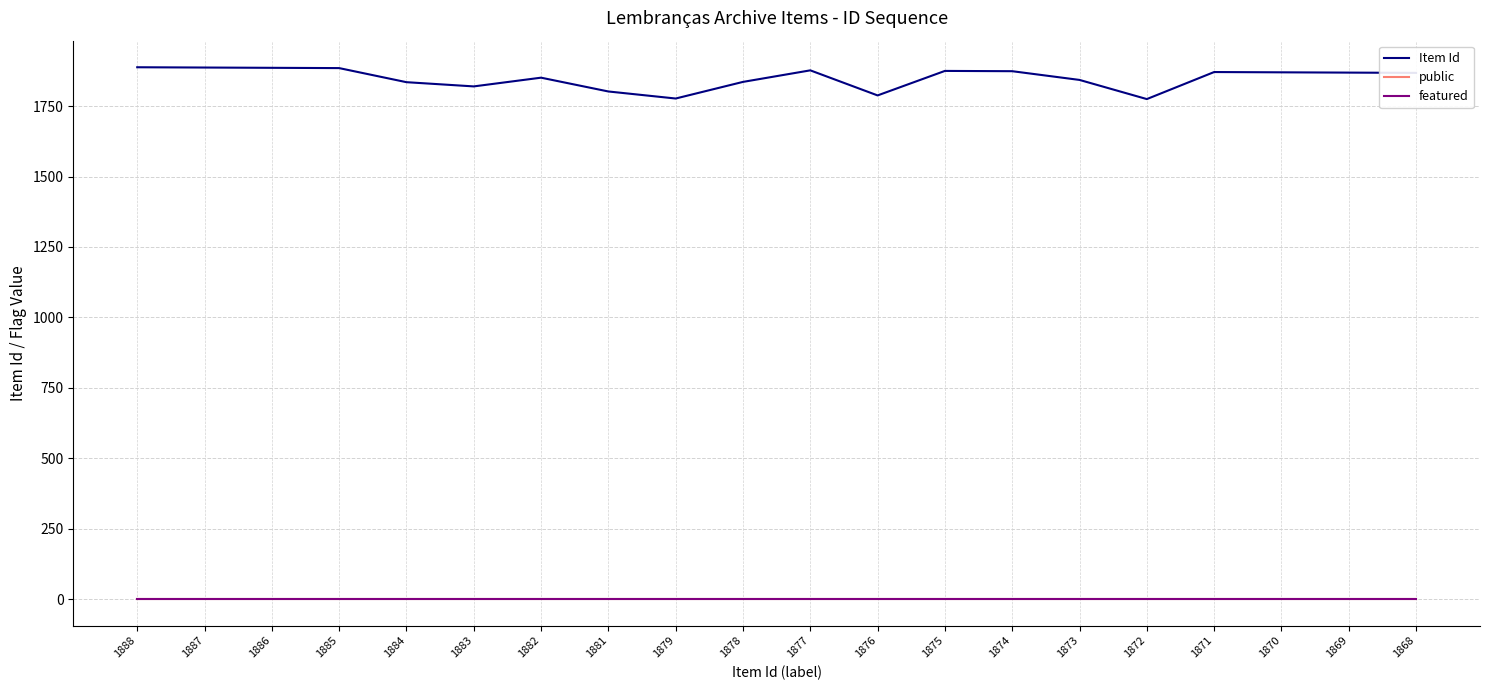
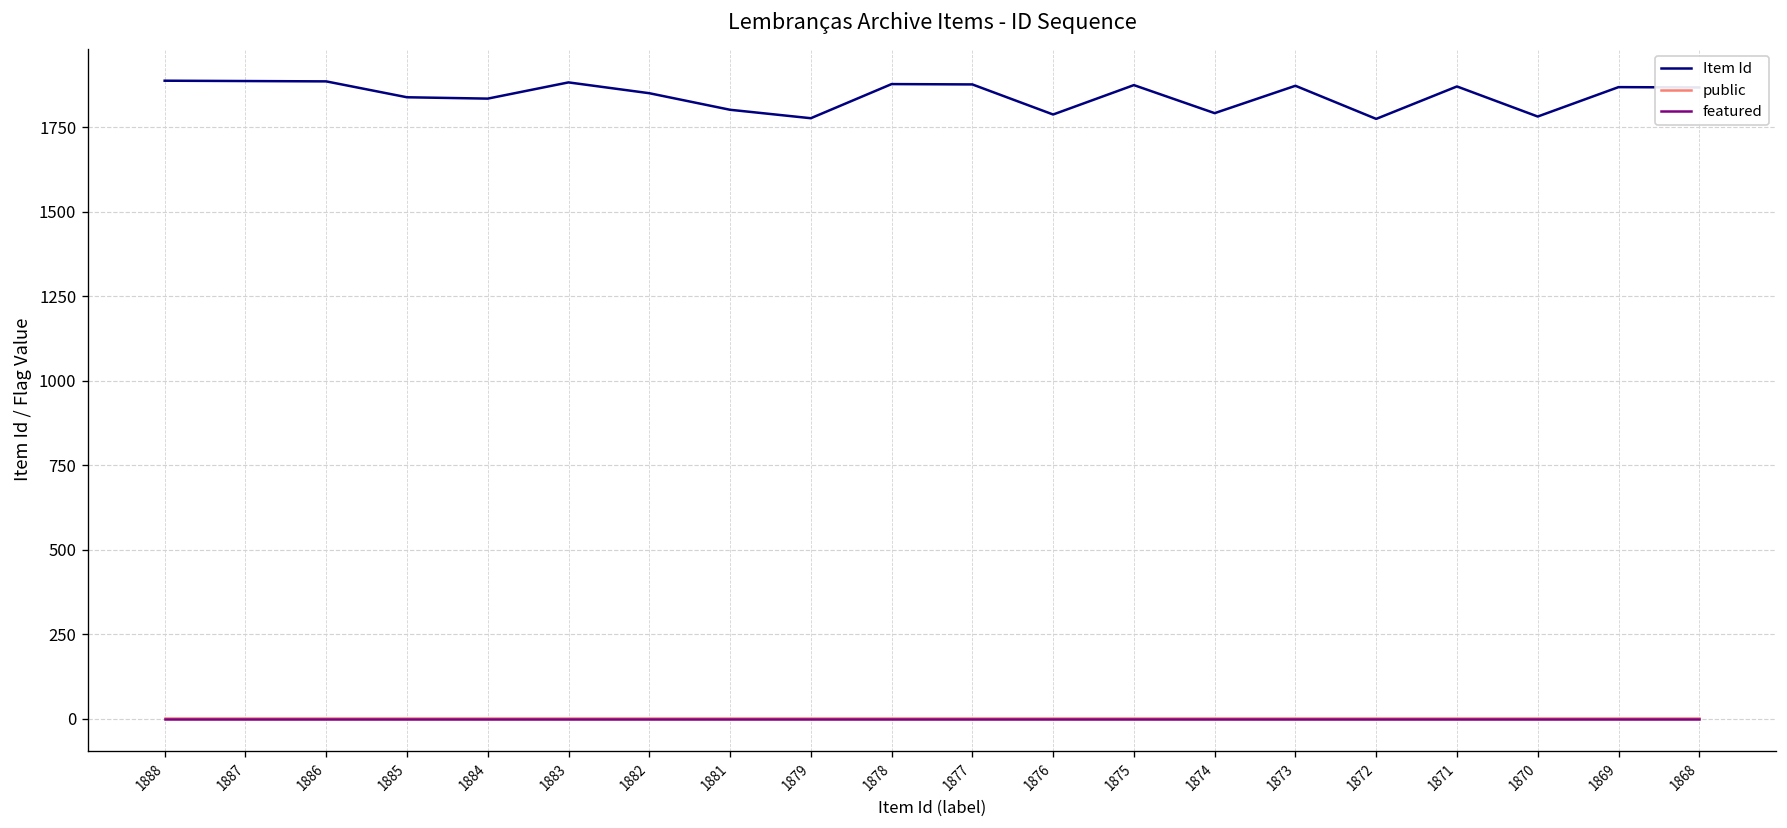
  {
    "Item Id": {
      "1888": 1890,
      "1887": 1890,
      "1886": 1890,
-     "1885": 1890,
+     "1885": 1840,
      "1884": 1840,
-     "1883": 1820,
+     "1883": 1880,
      "1882": 1850,
      "1881": 1800,
      "1879": 1780,
-     "1878": 1840,
+     "1878": 1880,
      "1877": 1880,
      "1876": 1790,
      "1875": 1880,
-     "1874": 1870,
-     "1873": 1840,
+     "1874": 1790,
+     "1873": 1870,
      "1872": 1780,
      "1871": 1870,
-     "1870": 1870,
+     "1870": 1780,
      "1869": 1870
    },
    "featured": {
      "1888": 0,
      "1887": 0,
      "1886": 0,
      "1885": 0,
      "1884": 0,
      "1883": 0,
      "1882": 0,
      "1881": 0,
      "1879": 0,
      "1878": 0,
      "1877": 0,
      "1876": 0,
      "1875": 0,
      "1874": 0,
      "1873": 0,
      "1872": 0,
      "1871": 0,
      "1870": 0,
      "1869": 0,
      "1868": 0
    }
  }
